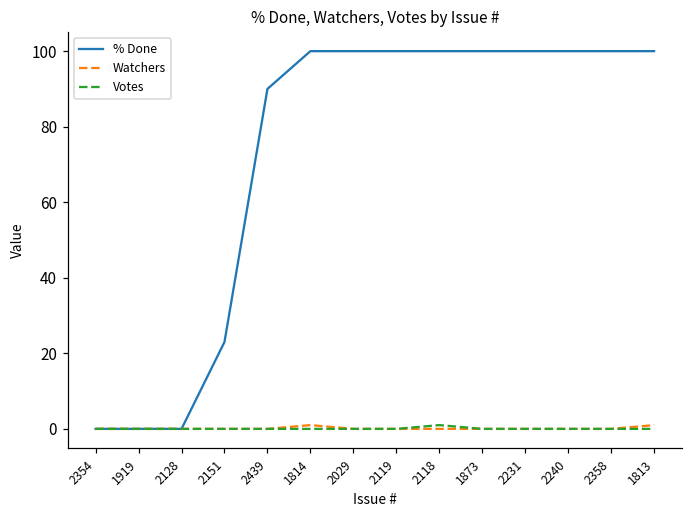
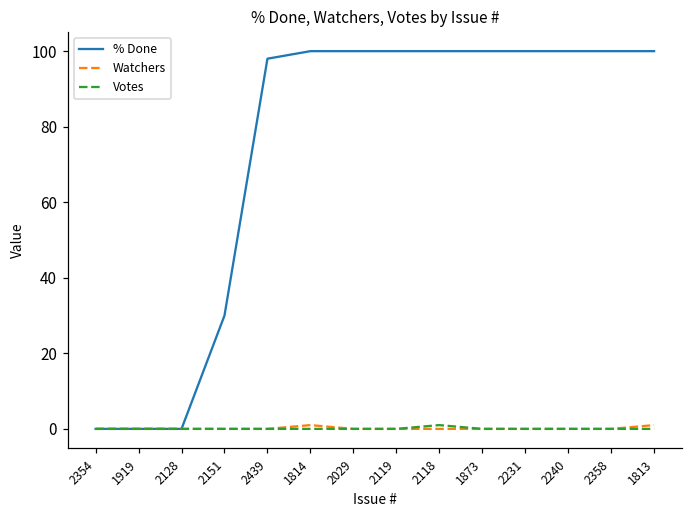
  {
    "% Done": {
-     "2151": 23,
-     "2439": 90,
+     "2151": 30,
+     "2439": 98,
      "1814": 100,
      "2029": 100,
      "2119": 100,
      "2118": 100,
      "1873": 100,
      "2231": 100,
      "2240": 100,
      "2358": 100,
      "1813": 100
    },
    "Watchers": {
      "1814": 1,
      "2118": 0,
      "1813": 1
    },
    "Votes": {
      "1814": 0,
      "2118": 1,
      "1813": 0
    }
  }
